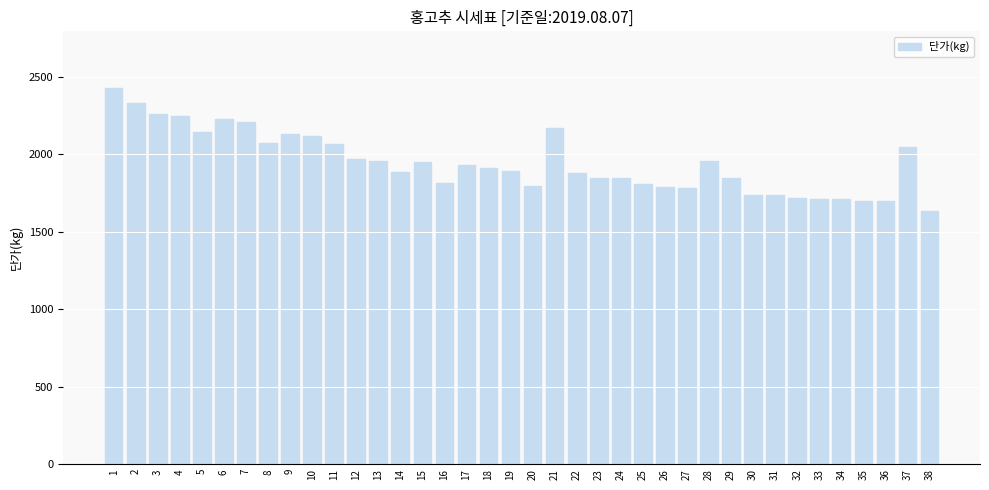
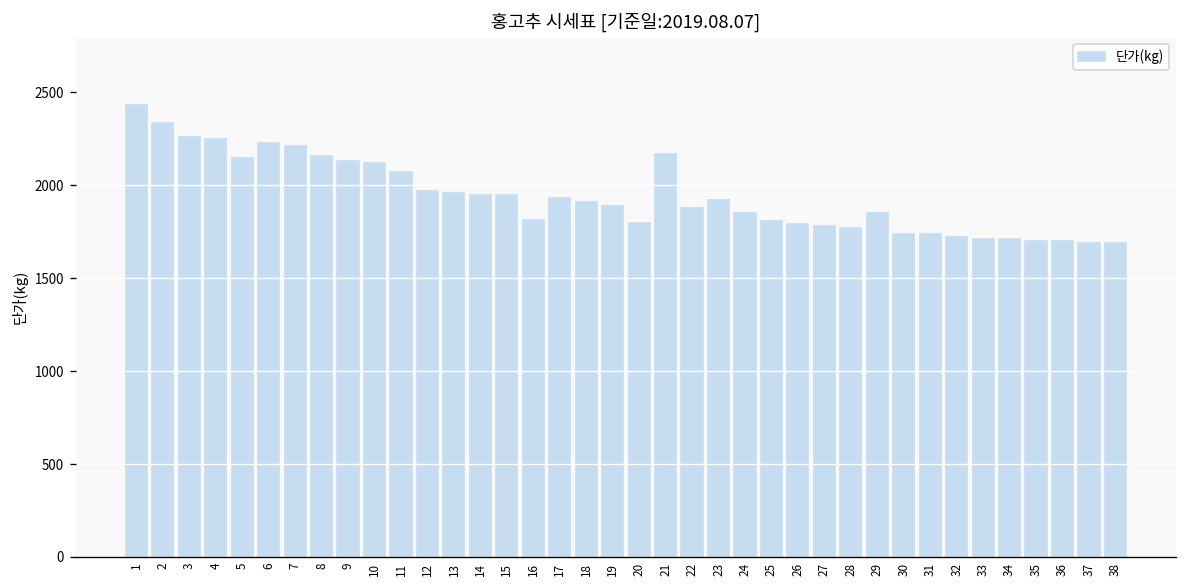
  {
    "1": 2430,
    "2": 2330,
    "3": 2260,
    "4": 2250,
    "5": 2150,
    "6": 2230,
    "7": 2210,
-   "8": 2070,
+   "8": 2160,
    "9": 2130,
    "10": 2120,
    "11": 2070,
    "12": 1970,
    "13": 1960,
-   "14": 1890,
+   "14": 1950,
    "15": 1950,
    "16": 1820,
    "17": 1930,
    "18": 1910,
    "19": 1890,
    "20": 1800,
    "21": 2170,
    "22": 1880,
-   "23": 1850,
+   "23": 1920,
    "24": 1850,
    "25": 1810,
    "26": 1790,
    "27": 1780,
-   "28": 1960,
+   "28": 1770,
    "29": 1850,
    "30": 1740,
    "31": 1740,
    "32": 1720,
    "33": 1710,
    "34": 1710,
    "35": 1700,
    "36": 1700,
-   "37": 2050,
-   "38": 1630
+   "37": 1690,
+   "38": 1690
  }
